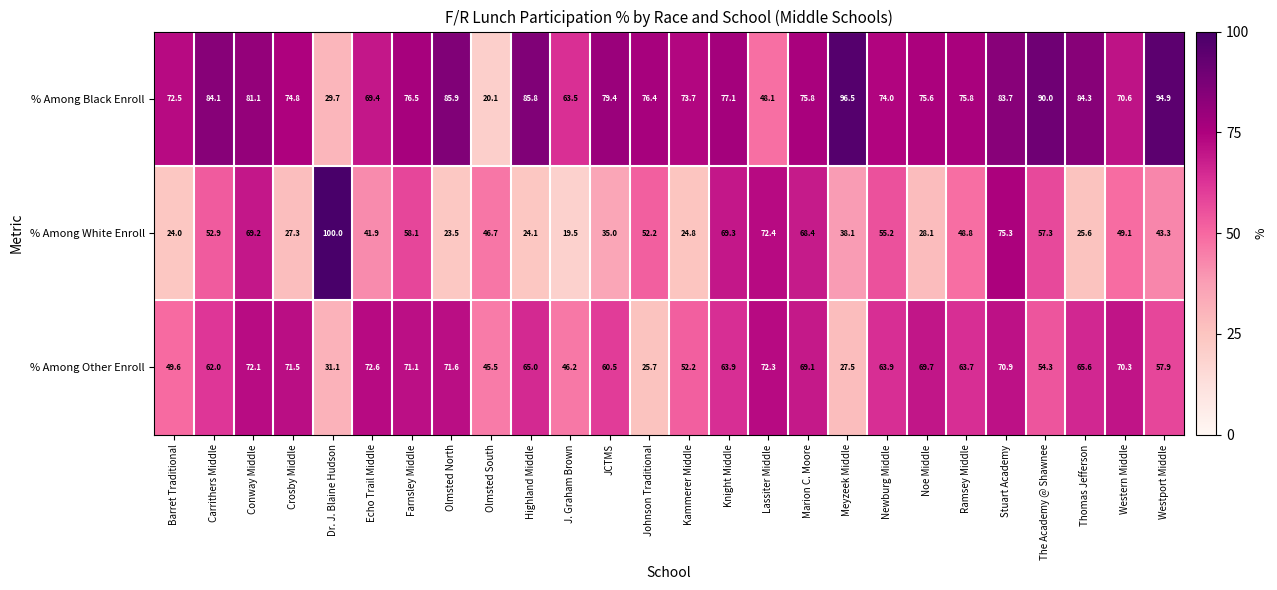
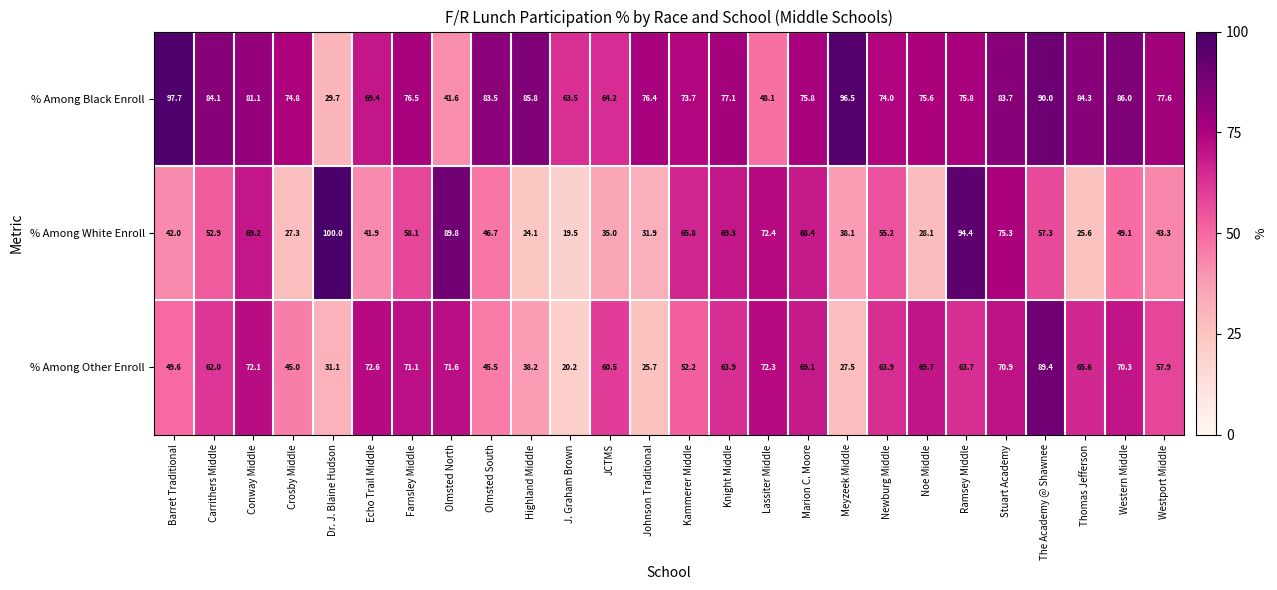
  {
    "% Among Black Enroll": {
-     "Barret Traditional": 72.5,
+     "Barret Traditional": 97.7,
      "Carrithers Middle": 84.1,
      "Conway Middle": 81.1,
      "Crosby Middle": 74.8,
      "Dr. J. Blaine Hudson": 29.7,
      "Echo Trail Middle": 69.4,
      "Farnsley Middle": 76.5,
-     "Olmsted North": 85.9,
-     "Olmsted South": 20.1,
+     "Olmsted North": 41.6,
+     "Olmsted South": 83.5,
      "Highland Middle": 85.8,
      "J. Graham Brown": 63.5,
-     "JCTMS": 79.4,
+     "JCTMS": 64.2,
      "Johnson Traditional": 76.4,
      "Kammerer Middle": 73.7,
      "Knight Middle": 77.1,
      "Lassiter Middle": 48.1,
      "Marion C. Moore": 75.8,
      "Meyzeek Middle": 96.5,
      "Newburg Middle": 74.0,
      "Noe Middle": 75.6,
      "Ramsey Middle": 75.8,
      "Stuart Academy": 83.7,
      "The Academy @ Shawnee": 90.0,
      "Thomas Jefferson": 84.3,
-     "Western Middle": 70.6,
-     "Westport Middle": 94.9
+     "Western Middle": 86.0,
+     "Westport Middle": 77.6
    },
    "% Among White Enroll": {
-     "Barret Traditional": 24.0,
+     "Barret Traditional": 42.0,
      "Carrithers Middle": 52.9,
      "Conway Middle": 69.2,
      "Crosby Middle": 27.3,
      "Dr. J. Blaine Hudson": 100.0,
      "Echo Trail Middle": 41.9,
      "Farnsley Middle": 58.1,
-     "Olmsted North": 23.5,
+     "Olmsted North": 89.8,
      "Olmsted South": 46.7,
      "Highland Middle": 24.1,
      "J. Graham Brown": 19.5,
      "JCTMS": 35.0,
-     "Johnson Traditional": 52.2,
-     "Kammerer Middle": 24.8,
+     "Johnson Traditional": 31.9,
+     "Kammerer Middle": 65.8,
      "Knight Middle": 69.3,
      "Lassiter Middle": 72.4,
      "Marion C. Moore": 68.4,
      "Meyzeek Middle": 38.1,
      "Newburg Middle": 55.2,
      "Noe Middle": 28.1,
-     "Ramsey Middle": 48.8,
+     "Ramsey Middle": 94.4,
      "Stuart Academy": 75.3,
      "The Academy @ Shawnee": 57.3,
      "Thomas Jefferson": 25.6,
      "Western Middle": 49.1,
      "Westport Middle": 43.3
    },
    "% Among Other Enroll": {
      "Barret Traditional": 49.6,
      "Carrithers Middle": 62.0,
      "Conway Middle": 72.1,
-     "Crosby Middle": 71.5,
+     "Crosby Middle": 45.0,
      "Dr. J. Blaine Hudson": 31.1,
      "Echo Trail Middle": 72.6,
      "Farnsley Middle": 71.1,
      "Olmsted North": 71.6,
      "Olmsted South": 45.5,
-     "Highland Middle": 65.0,
-     "J. Graham Brown": 46.2,
+     "Highland Middle": 38.2,
+     "J. Graham Brown": 20.2,
      "JCTMS": 60.5,
      "Johnson Traditional": 25.7,
      "Kammerer Middle": 52.2,
      "Knight Middle": 63.9,
      "Lassiter Middle": 72.3,
      "Marion C. Moore": 69.1,
      "Meyzeek Middle": 27.5,
      "Newburg Middle": 63.9,
      "Noe Middle": 69.7,
      "Ramsey Middle": 63.7,
      "Stuart Academy": 70.9,
-     "The Academy @ Shawnee": 54.3,
+     "The Academy @ Shawnee": 89.4,
      "Thomas Jefferson": 65.6,
      "Western Middle": 70.3,
      "Westport Middle": 57.9
    }
  }
